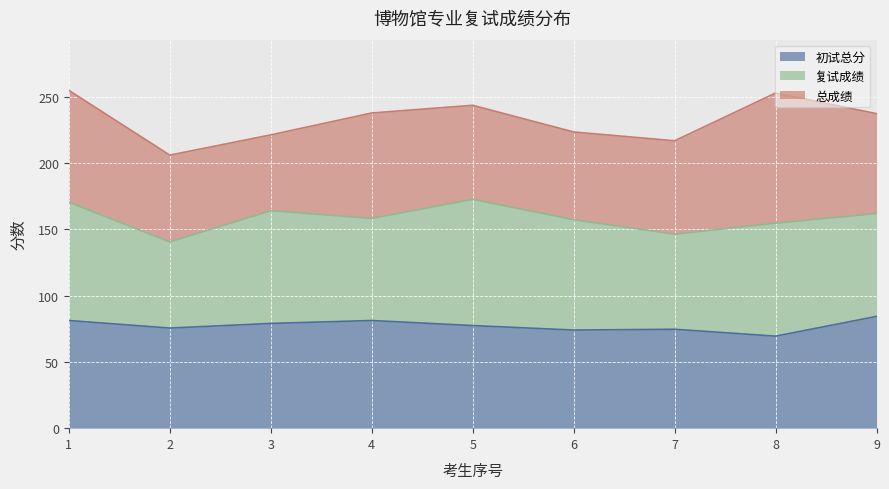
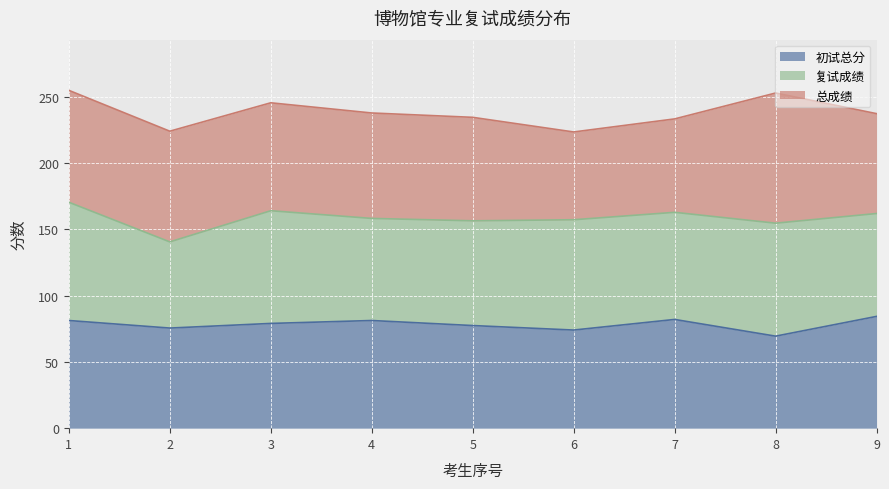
  {
    "初试总分": {
      "1": 81,
      "2": 76,
      "3": 79,
      "4": 81,
      "5": 77,
      "6": 74,
-     "7": 75,
+     "7": 82,
      "8": 69,
      "9": 84
    },
    "复试成绩": {
      "1": 89,
      "2": 65,
      "3": 85,
      "4": 77,
-     "5": 95,
+     "5": 79,
      "6": 83,
-     "7": 72,
+     "7": 81,
      "8": 85,
      "9": 78
    },
    "总成绩": {
      "1": 84,
-     "2": 65,
-     "3": 57,
+     "2": 83,
+     "3": 81,
      "4": 80,
-     "5": 71,
+     "5": 78,
      "6": 66,
      "7": 70,
      "9": 75
    }
  }
